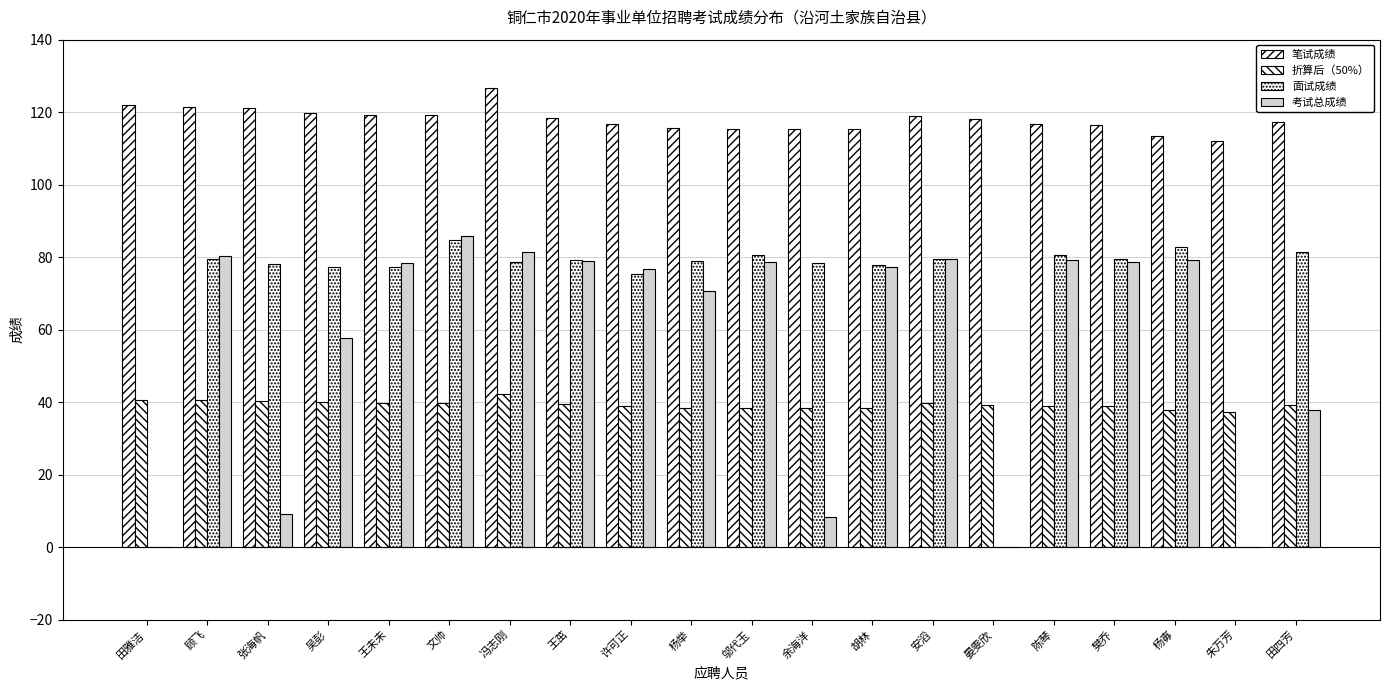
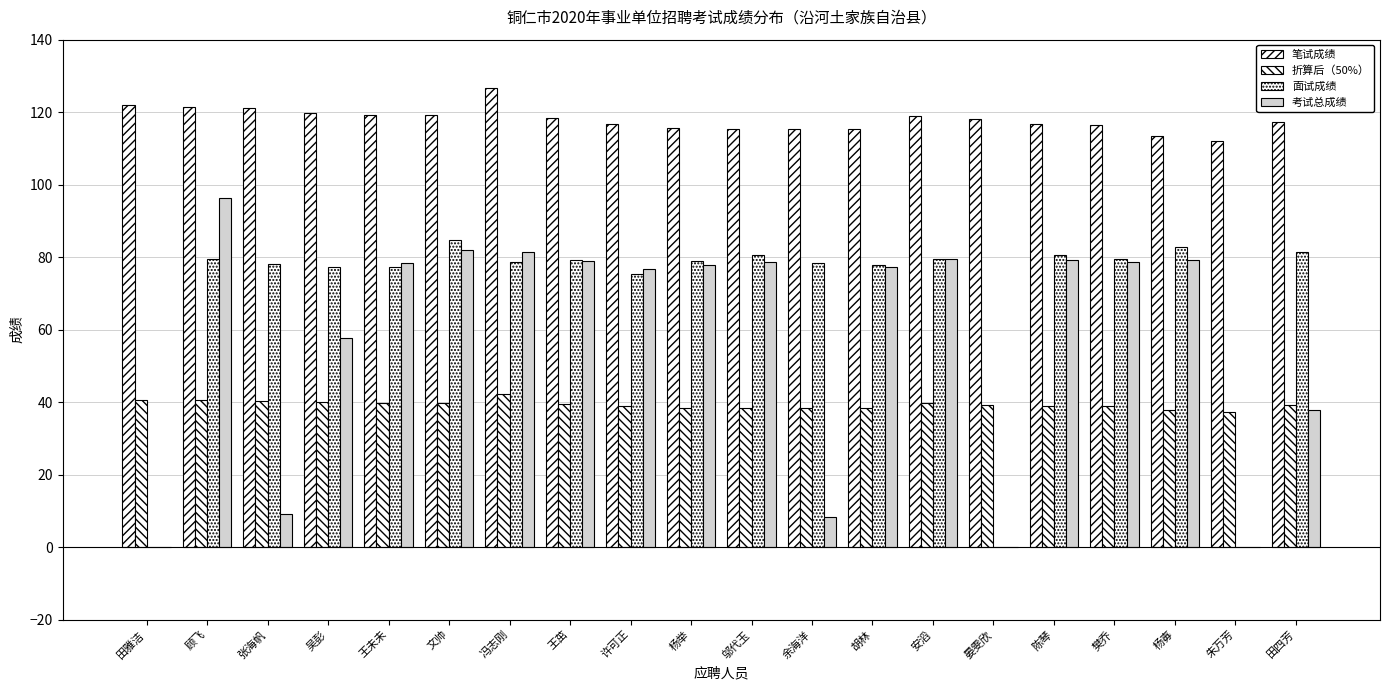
  {
    "考试总成绩": {
      "田雅洁": 0,
-     "顾飞": 80,
+     "顾飞": 96,
      "张海帆": 9,
      "吴彭": 58,
      "王未未": 78,
-     "文帅": 86,
+     "文帅": 82,
      "冯志刚": 82,
      "王茁": 79,
      "许可正": 77,
-     "杨举": 71,
+     "杨举": 78,
      "邬代玉": 79,
      "余海洋": 8,
      "胡林": 77,
      "安滔": 79,
      "晏雯欣": 0,
      "陈琴": 79,
      "樊乔": 79,
      "杨毐": 79,
      "朱万芳": 0,
      "田四芳": 38
    }
  }
